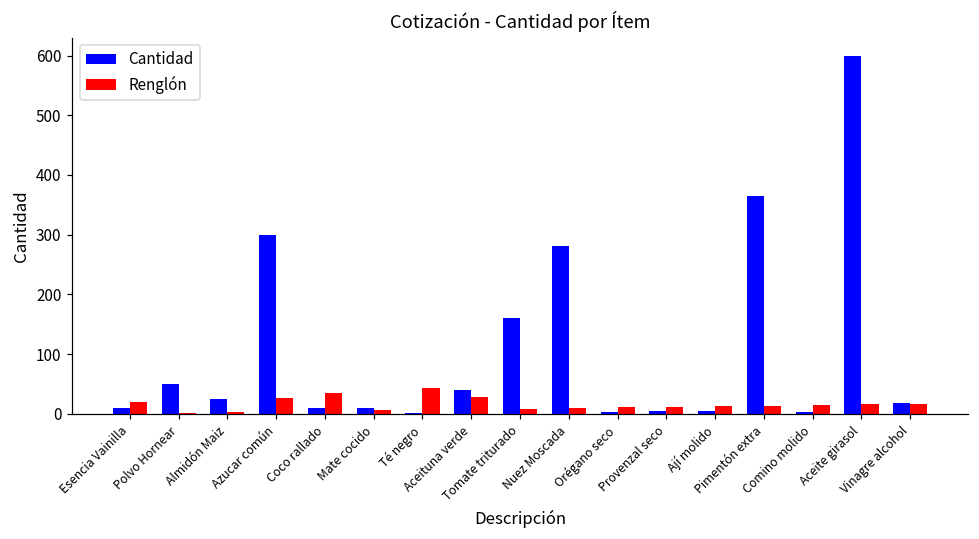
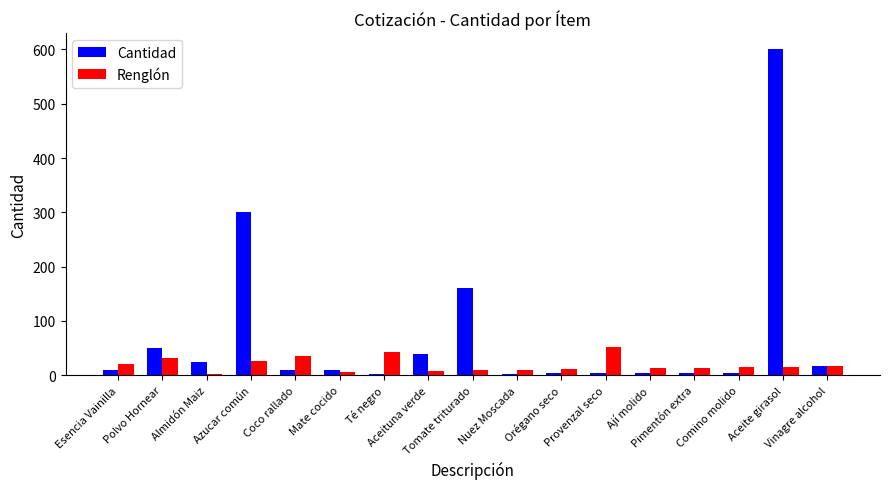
  {
    "Cantidad": {
      "Esencia Vainilla": 10,
      "Polvo Hornear": 50,
      "Almidón Maiz": 30,
      "Azucar común": 300,
      "Coco rallado": 10,
      "Mate cocido": 10,
      "Aceituna verde": 40,
      "Tomate triturado": 160,
-     "Nuez Moscada": 280,
+     "Nuez Moscada": 0,
      "Provenzal seco": 10,
      "Ají molido": 10,
-     "Pimentón extra": 360,
+     "Pimentón extra": 0,
      "Aceite girasol": 600,
      "Vinagre alcohol": 20
    },
    "Renglón": {
      "Esencia Vainilla": 20,
-     "Polvo Hornear": 0,
+     "Polvo Hornear": 30,
      "Azucar común": 30,
      "Coco rallado": 40,
      "Mate cocido": 10,
      "Té negro": 40,
-     "Aceituna verde": 30,
+     "Aceituna verde": 10,
      "Tomate triturado": 10,
      "Nuez Moscada": 10,
      "Orégano seco": 10,
-     "Provenzal seco": 10,
+     "Provenzal seco": 50,
      "Ají molido": 10,
      "Pimentón extra": 10,
      "Comino molido": 20,
      "Aceite girasol": 20,
      "Vinagre alcohol": 20
    }
  }
